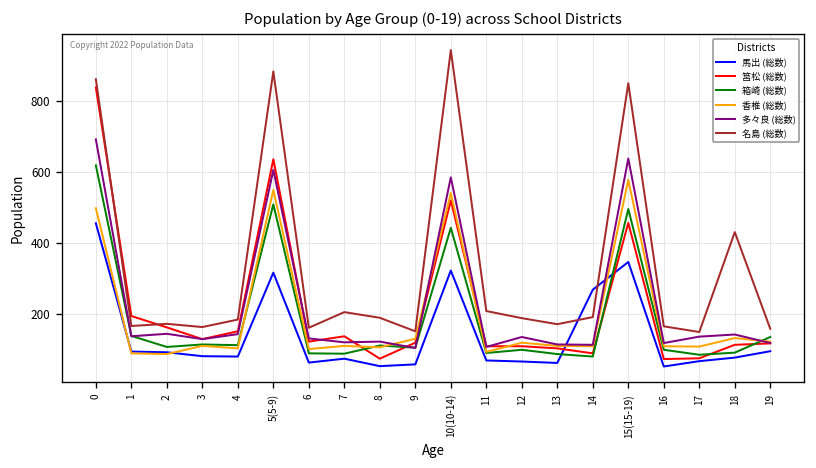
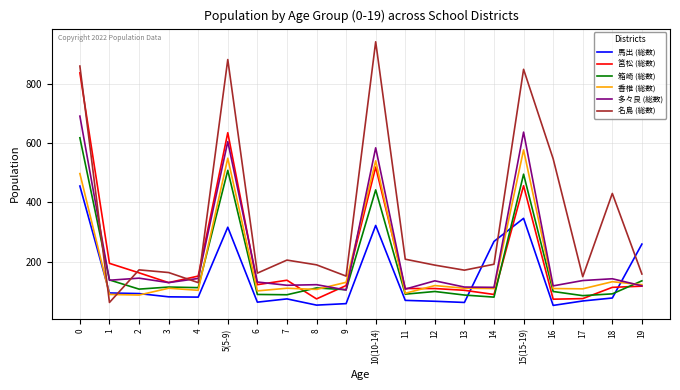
  {
    "馬出 (総数)": {
      "0": 460,
      "3": 80,
      "4": 80,
      "5(5-9)": 320,
      "6": 60,
      "7": 70,
      "8": 50,
      "9": 60,
      "10(10-14)": 320,
      "11": 70,
      "12": 70,
      "13": 60,
      "14": 270,
      "15(15-19)": 350,
      "16": 50,
      "18": 80,
-     "19": 100
+     "19": 260
    },
    "筥松 (総数)": {
      "0": 840,
      "1": 190,
      "2": 160,
      "5(5-9)": 640,
      "6": 120,
      "7": 140,
      "8": 70,
      "9": 120,
      "10(10-14)": 520,
      "12": 110,
      "14": 90,
      "15(15-19)": 460,
      "16": 70,
      "18": 110
    },
    "箱崎 (総数)": {
      "0": 620,
      "2": 110,
      "4": 110,
      "5(5-9)": 510,
      "6": 90,
      "7": 90,
      "10(10-14)": 440,
      "12": 100,
      "13": 90,
      "14": 80,
      "15(15-19)": 500,
      "16": 100,
      "17": 90,
      "18": 90,
      "19": 140
    },
    "香椎 (総数)": {
      "0": 500,
      "4": 100,
      "5(5-9)": 550,
      "6": 100,
      "7": 110,
      "9": 130,
      "10(10-14)": 540,
      "12": 120,
      "15(15-19)": 580,
      "16": 110,
      "17": 110,
      "18": 130
    },
    "多々良 (総数)": {
      "0": 690,
      "2": 140,
      "5(5-9)": 610,
      "6": 130,
      "7": 120,
      "8": 120,
      "10(10-14)": 580,
      "12": 140,
      "15(15-19)": 640,
      "16": 120,
      "17": 140,
      "18": 140
    },
    "名島 (総数)": {
-     "1": 170,
+     "1": 60,
      "2": 170,
      "3": 160,
-     "4": 180,
+     "4": 130,
      "5(5-9)": 880,
      "6": 160,
      "7": 210,
      "8": 190,
      "9": 150,
      "10(10-14)": 940,
      "11": 210,
      "12": 190,
      "13": 170,
      "14": 190,
      "15(15-19)": 850,
-     "16": 170,
+     "16": 550,
      "17": 150,
      "18": 430,
      "19": 160
    }
  }
